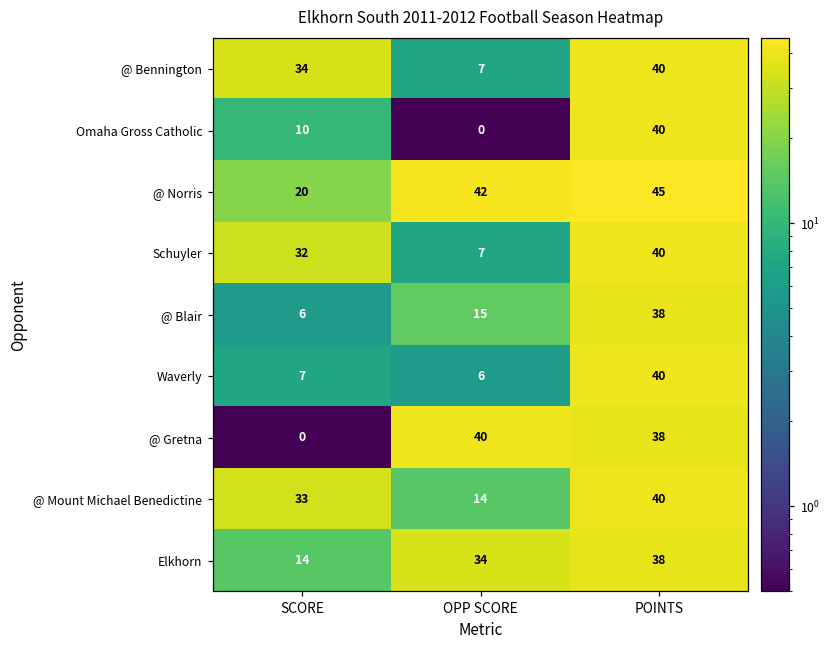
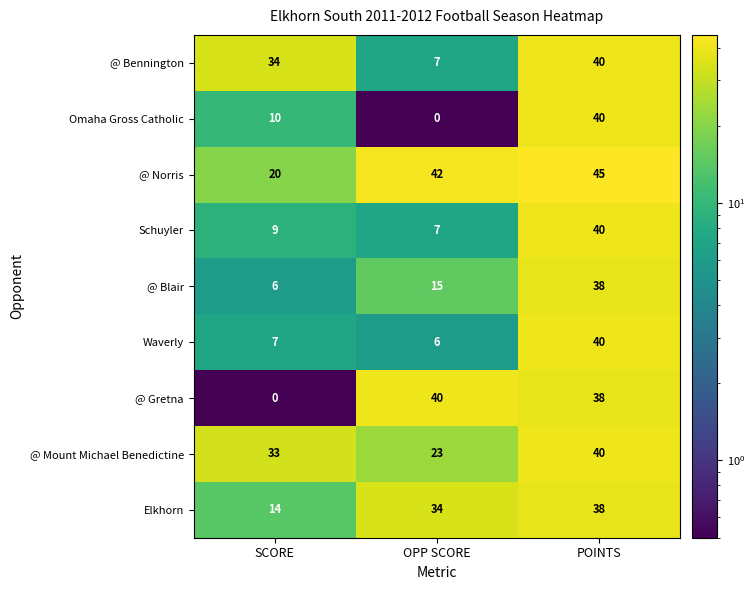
  {
    "@ Bennington": {
      "SCORE": 34,
      "OPP SCORE": 7,
      "POINTS": 40
    },
    "Omaha Gross Catholic": {
      "SCORE": 10,
      "OPP SCORE": 0,
      "POINTS": 40
    },
    "@ Norris": {
      "SCORE": 20,
      "OPP SCORE": 42,
      "POINTS": 45
    },
    "Schuyler": {
-     "SCORE": 32,
+     "SCORE": 9,
      "OPP SCORE": 7,
      "POINTS": 40
    },
    "@ Blair": {
      "SCORE": 6,
      "OPP SCORE": 15,
      "POINTS": 38
    },
    "Waverly": {
      "SCORE": 7,
      "OPP SCORE": 6,
      "POINTS": 40
    },
    "@ Gretna": {
      "SCORE": 0,
      "OPP SCORE": 40,
      "POINTS": 38
    },
    "@ Mount Michael Benedictine": {
      "SCORE": 33,
-     "OPP SCORE": 14,
+     "OPP SCORE": 23,
      "POINTS": 40
    },
    "Elkhorn": {
      "SCORE": 14,
      "OPP SCORE": 34,
      "POINTS": 38
    }
  }
